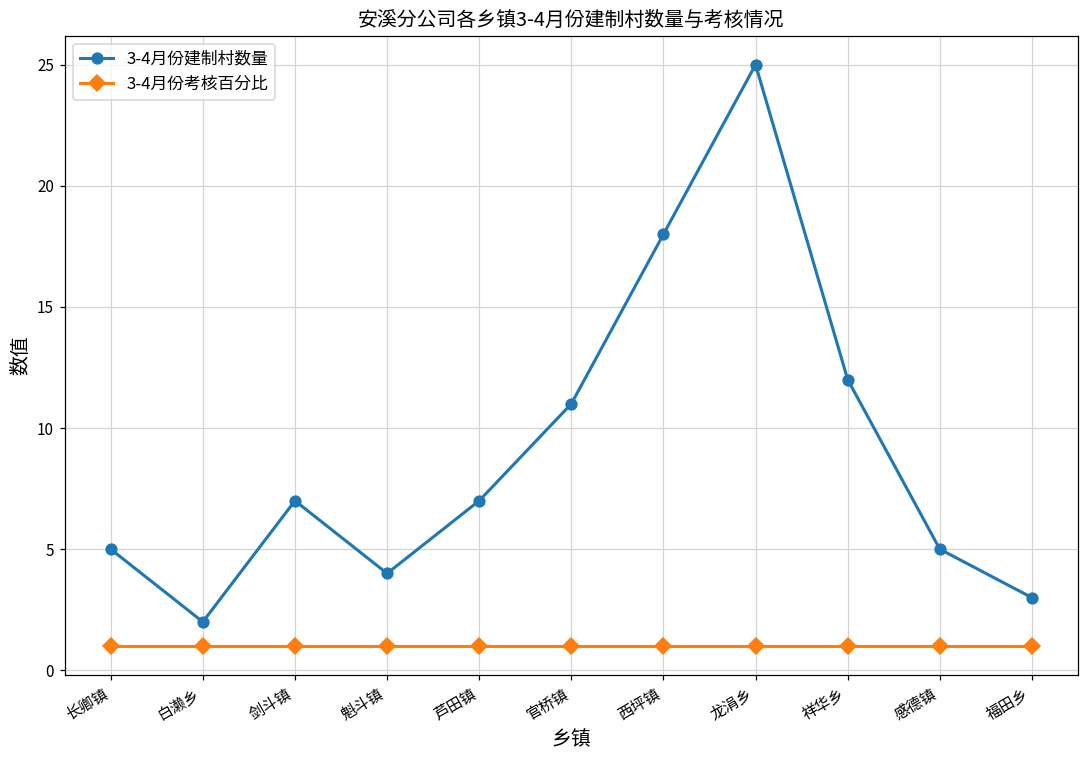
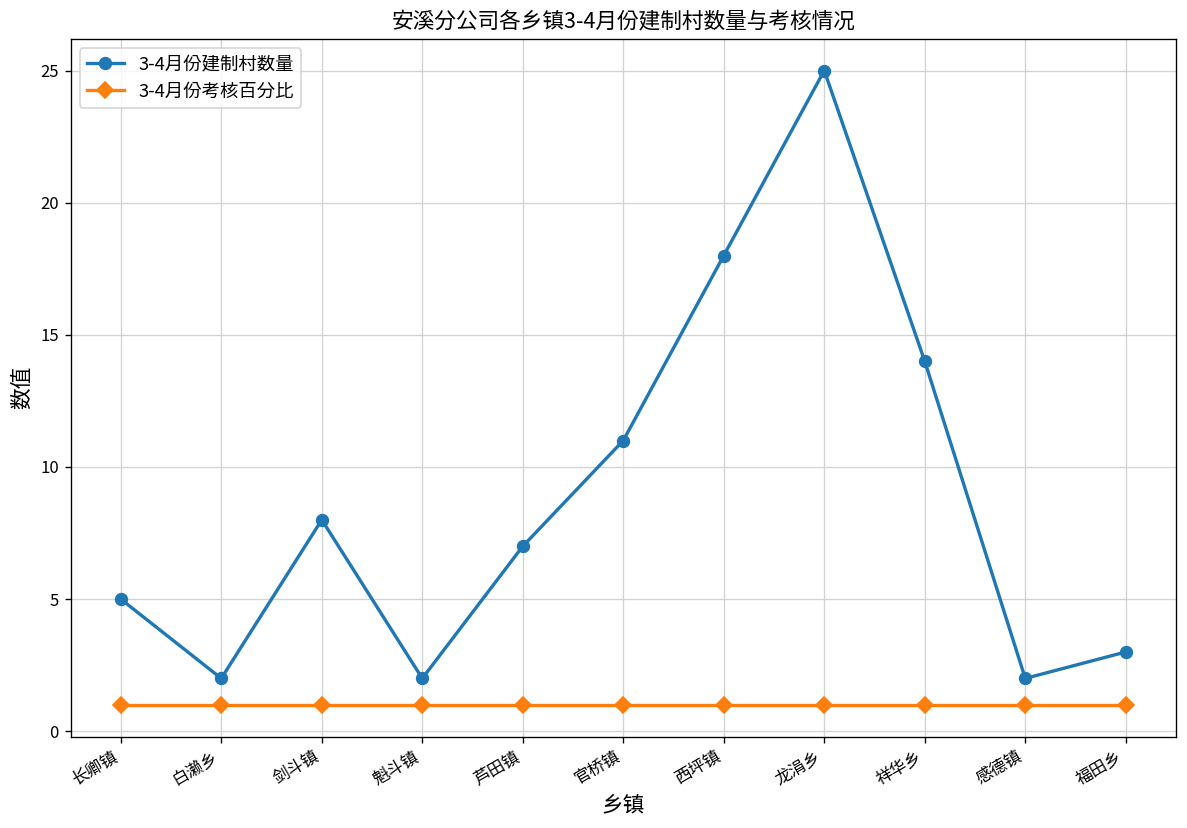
  {
    "3-4月份建制村数量": {
      "长卿镇": 5,
      "白濑乡": 2,
-     "剑斗镇": 7,
-     "魁斗镇": 4,
+     "剑斗镇": 8,
+     "魁斗镇": 2,
      "芦田镇": 7,
      "官桥镇": 11,
      "西坪镇": 18,
      "龙涓乡": 25,
-     "祥华乡": 12,
-     "感德镇": 5,
+     "祥华乡": 14,
+     "感德镇": 2,
      "福田乡": 3
    },
    "3-4月份考核百分比": {
      "长卿镇": 1,
      "白濑乡": 1,
      "剑斗镇": 1,
      "魁斗镇": 1,
      "芦田镇": 1,
      "官桥镇": 1,
      "西坪镇": 1,
      "龙涓乡": 1,
      "祥华乡": 1,
      "感德镇": 1,
      "福田乡": 1
    }
  }
